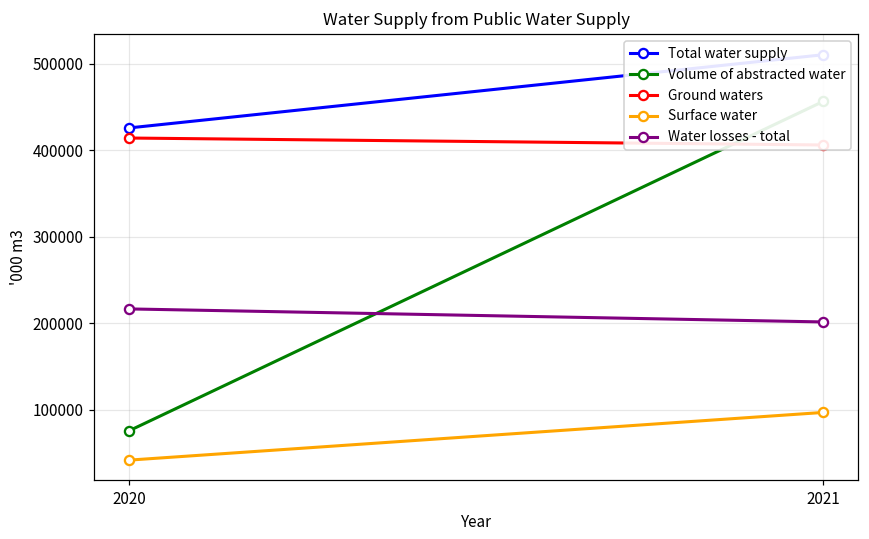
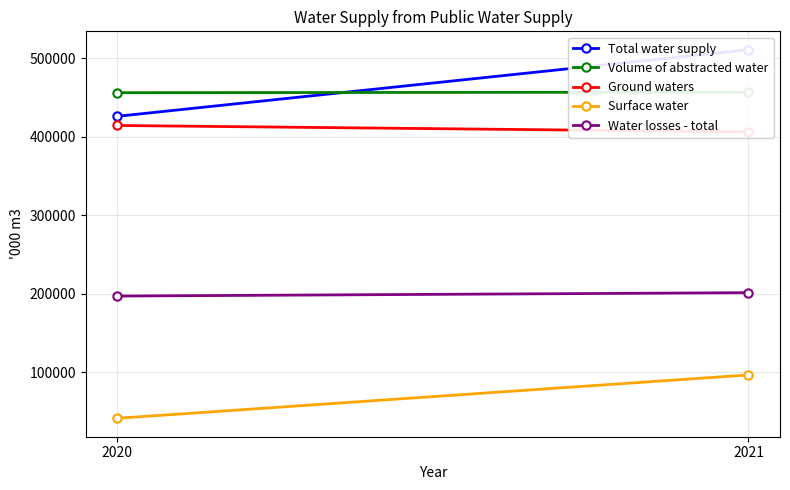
  {
    "Total water supply": {
      "2020": 430000
    },
    "Volume of abstracted water": {
-     "2020": 80000
+     "2020": 460000
    },
    "Ground waters": {
      "2020": 410000
    },
    "Surface water": {
      "2020": 40000,
      "2021": 100000
    },
    "Water losses - total": {
-     "2020": 220000,
+     "2020": 200000,
      "2021": 200000
    }
  }
